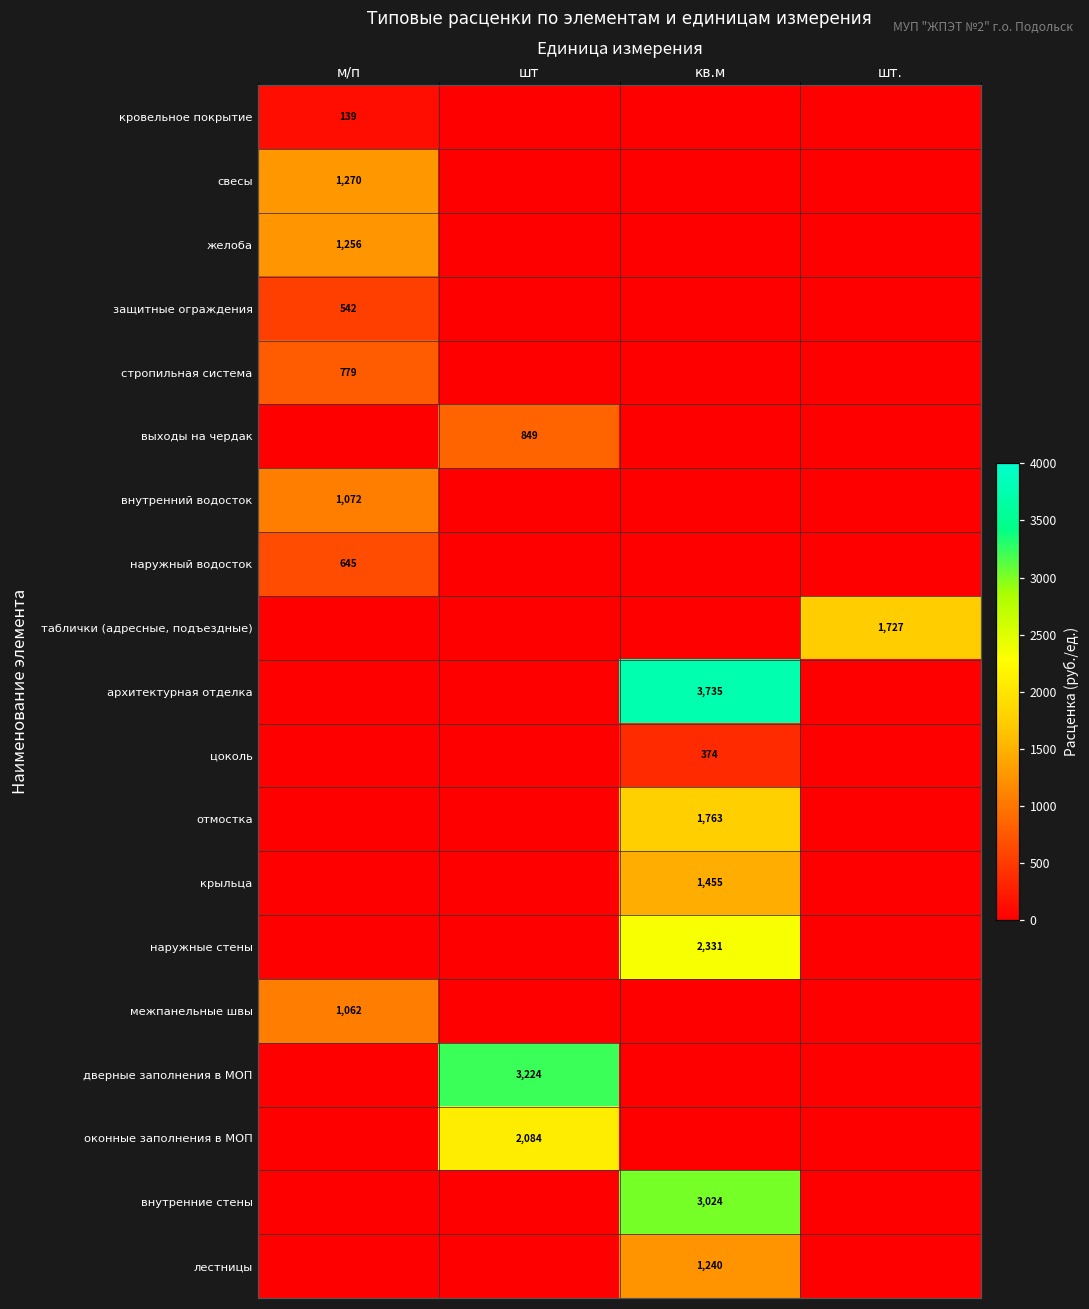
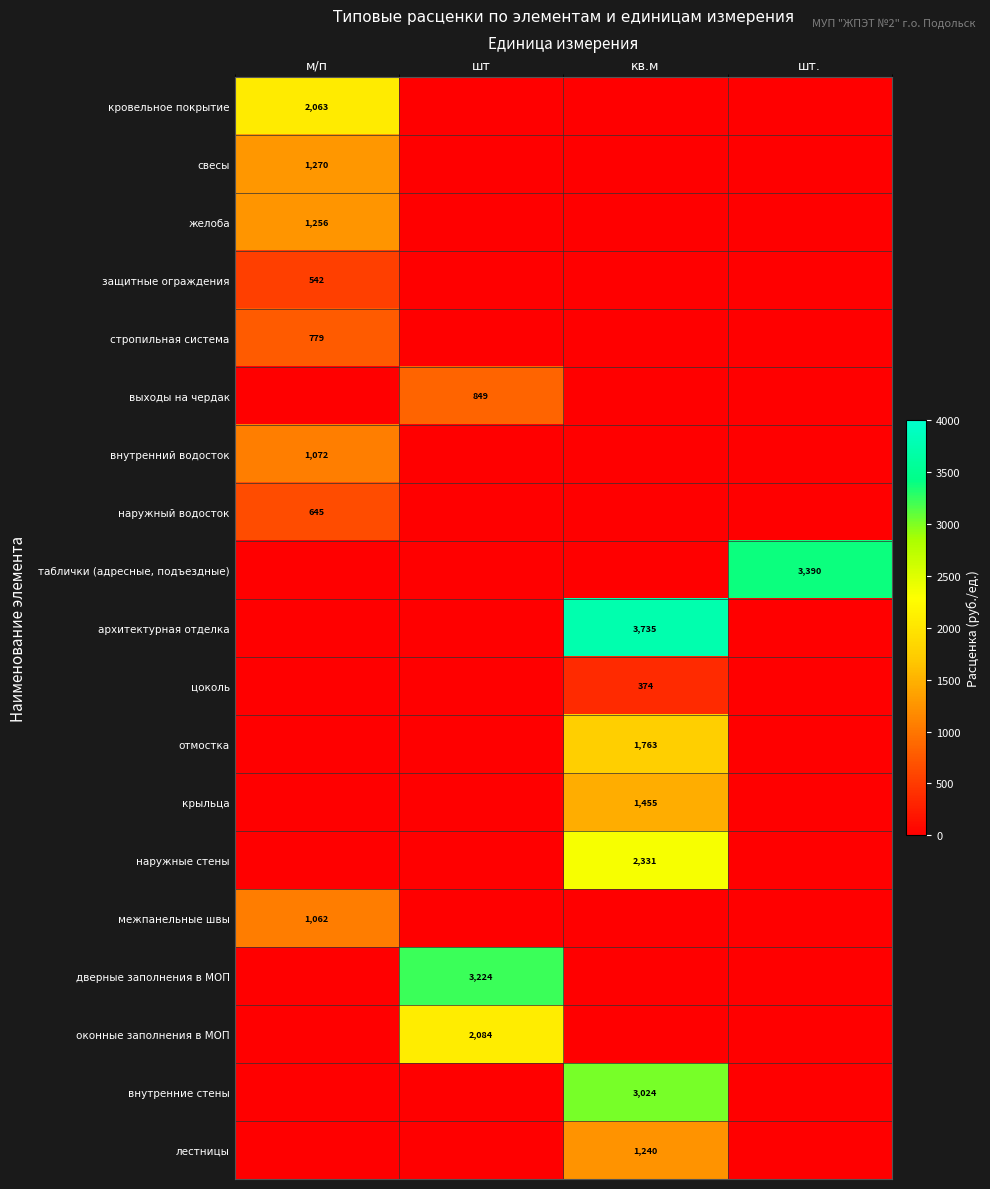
  {
    "кровельное покрытие": {
-     "м/п": "139"
+     "м/п": "2,063"
    },
    "свесы": {
      "м/п": "1,270"
    },
    "желоба": {
      "м/п": "1,256"
    },
    "защитные ограждения": {
      "м/п": "542"
    },
    "стропильная система": {
      "м/п": "779"
    },
    "выходы на чердак": {
      "шт": "849"
    },
    "внутренний водосток": {
      "м/п": "1,072"
    },
    "наружный водосток": {
      "м/п": "645"
    },
    "таблички (адресные, подъездные)": {
-     "шт.": "1,727"
+     "шт.": "3,390"
    },
    "архитектурная отделка": {
      "кв.м": "3,735"
    },
    "цоколь": {
      "кв.м": "374"
    },
    "отмостка": {
      "кв.м": "1,763"
    },
    "крыльца": {
      "кв.м": "1,455"
    },
    "наружные стены": {
      "кв.м": "2,331"
    },
    "межпанельные швы": {
      "м/п": "1,062"
    },
    "дверные заполнения в МОП": {
      "шт": "3,224"
    },
    "оконные заполнения в МОП": {
      "шт": "2,084"
    },
    "внутренние стены": {
      "кв.м": "3,024"
    },
    "лестницы": {
      "кв.м": "1,240"
    }
  }
